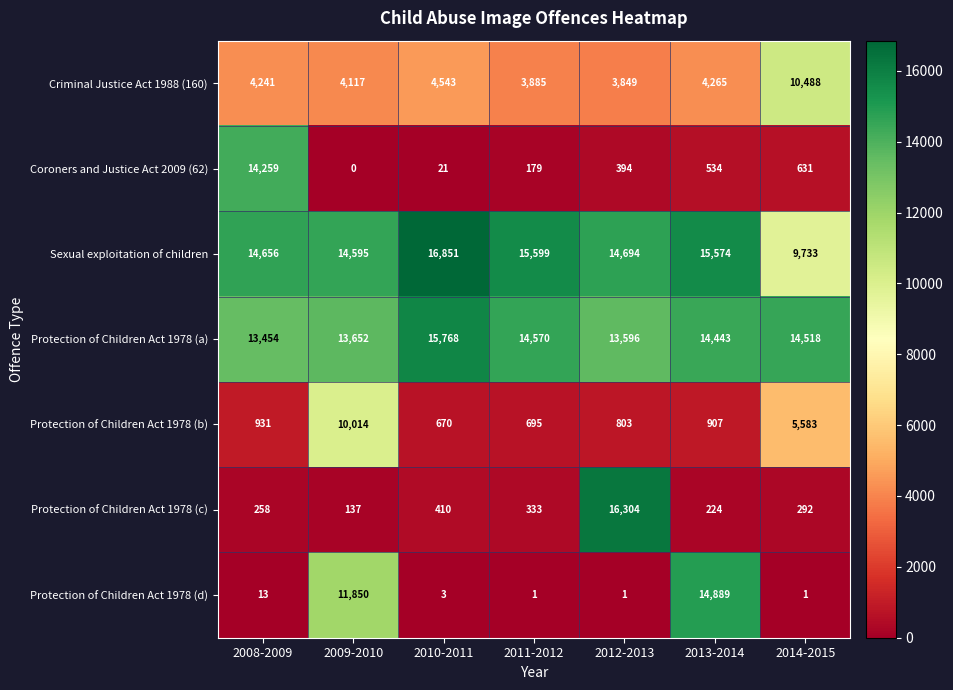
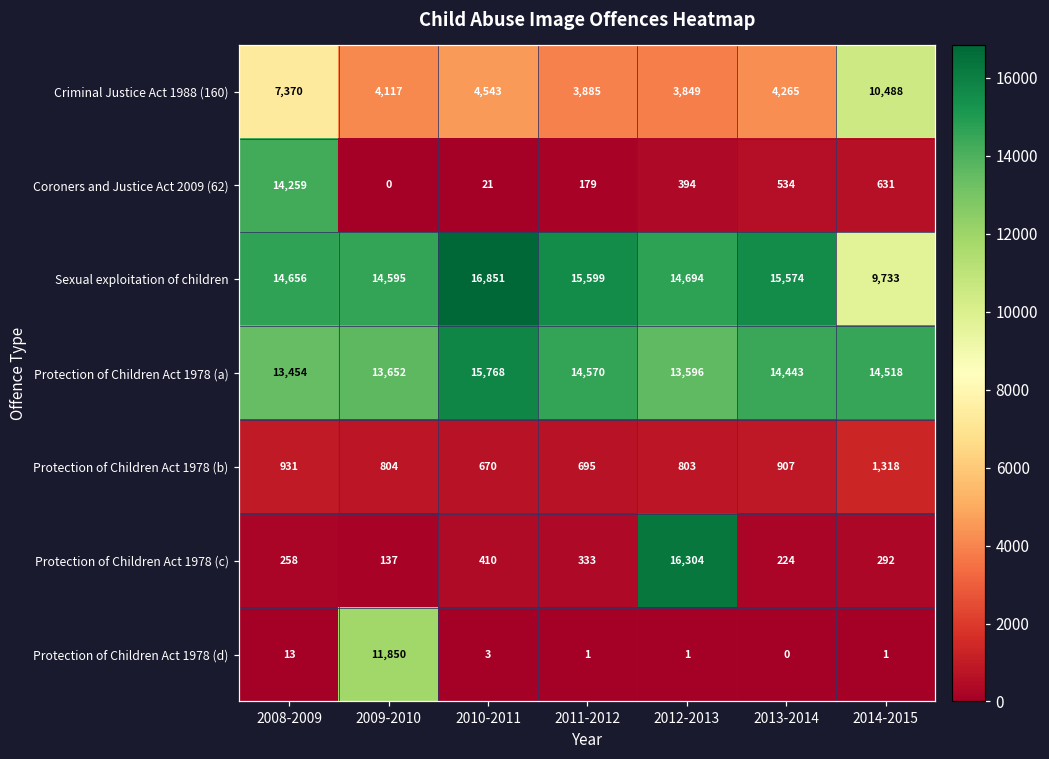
  {
    "Criminal Justice Act 1988 (160)": {
-     "2008-2009": "4,241",
+     "2008-2009": "7,370",
      "2009-2010": "4,117",
      "2010-2011": "4,543",
      "2011-2012": "3,885",
      "2012-2013": "3,849",
      "2013-2014": "4,265",
      "2014-2015": "10,488"
    },
    "Coroners and Justice Act 2009 (62)": {
      "2008-2009": "14,259",
      "2009-2010": "0",
      "2010-2011": "21",
      "2011-2012": "179",
      "2012-2013": "394",
      "2013-2014": "534",
      "2014-2015": "631"
    },
    "Sexual exploitation of children": {
      "2008-2009": "14,656",
      "2009-2010": "14,595",
      "2010-2011": "16,851",
      "2011-2012": "15,599",
      "2012-2013": "14,694",
      "2013-2014": "15,574",
      "2014-2015": "9,733"
    },
    "Protection of Children Act 1978 (a)": {
      "2008-2009": "13,454",
      "2009-2010": "13,652",
      "2010-2011": "15,768",
      "2011-2012": "14,570",
      "2012-2013": "13,596",
      "2013-2014": "14,443",
      "2014-2015": "14,518"
    },
    "Protection of Children Act 1978 (b)": {
      "2008-2009": "931",
-     "2009-2010": "10,014",
+     "2009-2010": "804",
      "2010-2011": "670",
      "2011-2012": "695",
      "2012-2013": "803",
      "2013-2014": "907",
-     "2014-2015": "5,583"
+     "2014-2015": "1,318"
    },
    "Protection of Children Act 1978 (c)": {
      "2008-2009": "258",
      "2009-2010": "137",
      "2010-2011": "410",
      "2011-2012": "333",
      "2012-2013": "16,304",
      "2013-2014": "224",
      "2014-2015": "292"
    },
    "Protection of Children Act 1978 (d)": {
      "2008-2009": "13",
      "2009-2010": "11,850",
      "2010-2011": "3",
      "2011-2012": "1",
      "2012-2013": "1",
-     "2013-2014": "14,889",
+     "2013-2014": "0",
      "2014-2015": "1"
    }
  }
